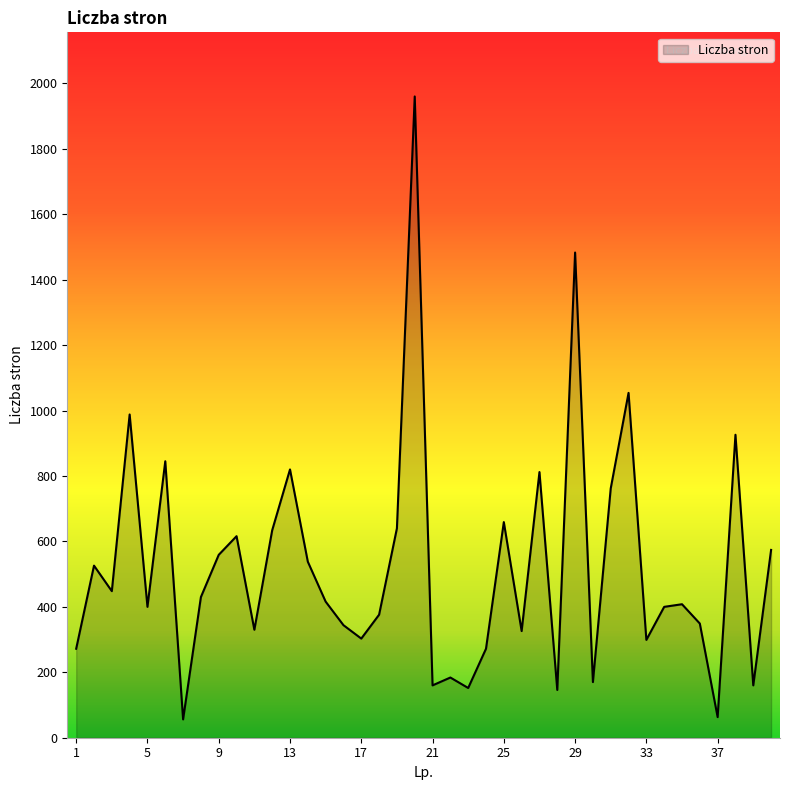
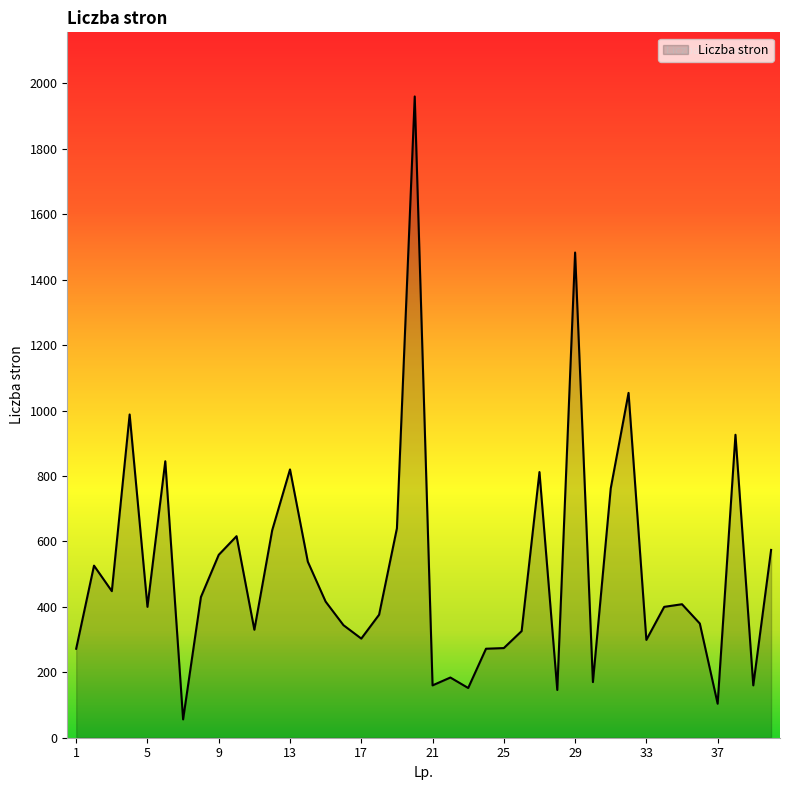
  {
    "1": 270,
    "5": 400,
    "9": 560,
    "13": 820,
    "17": 300,
    "21": 160,
-   "25": 660,
+   "25": 270,
    "29": 1480,
    "33": 300,
-   "37": 60
+   "37": 100
  }
